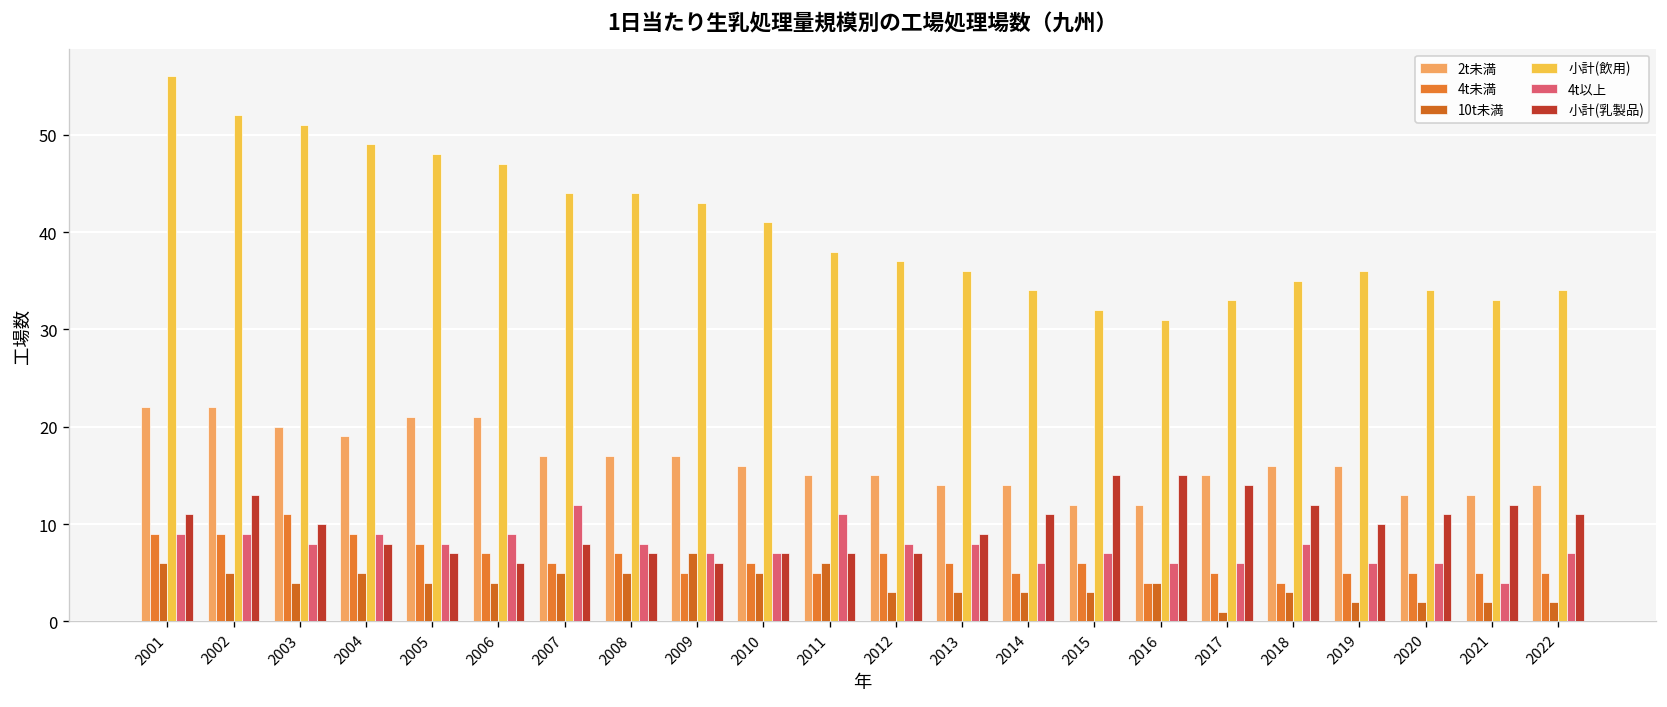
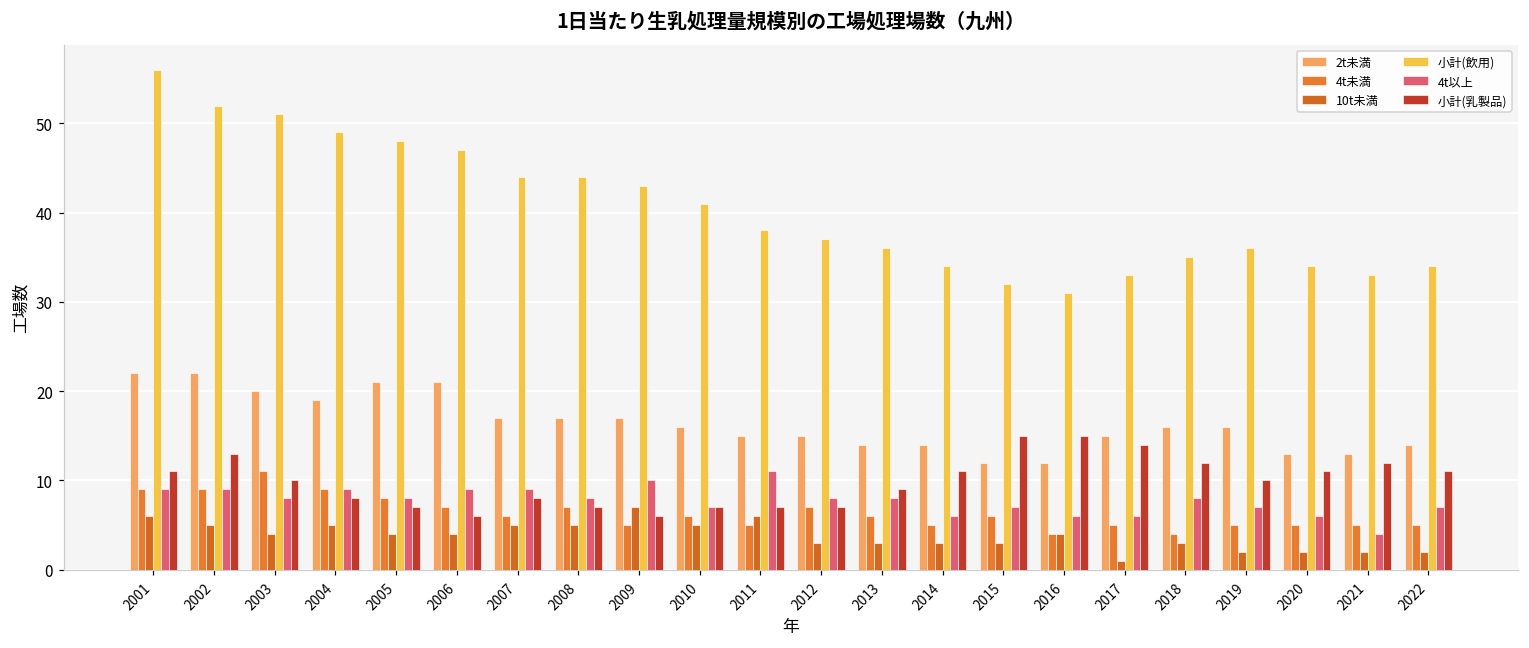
  {
    "4t以上": {
      "2001": 9,
      "2002": 9,
      "2003": 8,
      "2004": 9,
      "2005": 8,
      "2006": 9,
-     "2007": 12,
+     "2007": 9,
      "2008": 8,
-     "2009": 7,
+     "2009": 10,
      "2010": 7,
      "2011": 11,
      "2012": 8,
      "2013": 8,
      "2014": 6,
      "2015": 7,
      "2016": 6,
      "2017": 6,
      "2018": 8,
-     "2019": 6,
+     "2019": 7,
      "2020": 6,
      "2021": 4,
      "2022": 7
    }
  }
